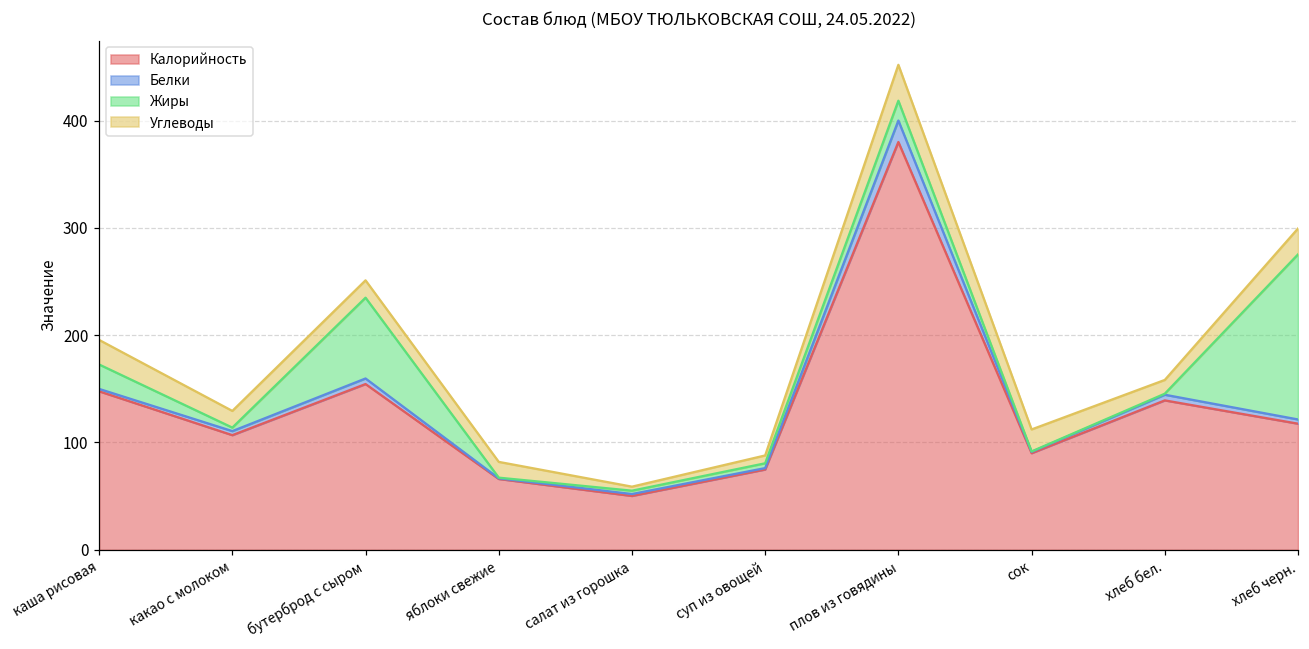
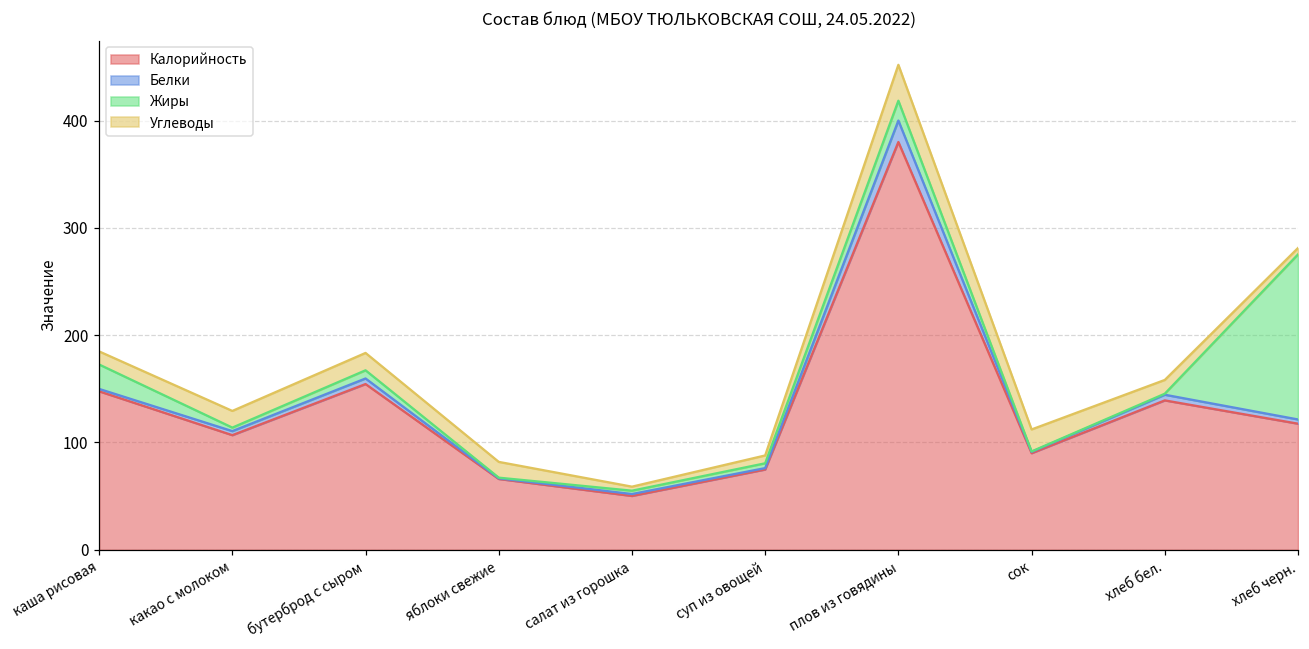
  {
    "Калорийность": {
      "какао с молоком": 110,
      "бутерброд с сыром": 150,
      "плов из говядины": 380,
      "хлеб бел.": 140,
      "хлеб черн.": 120
    },
    "Белки": {
      "какао с молоком": 0,
      "бутерброд с сыром": 10,
      "плов из говядины": 20,
      "хлеб черн.": 0
    },
    "Жиры": {
      "каша рисовая": 20,
      "какао с молоком": 0,
-     "бутерброд с сыром": 80,
+     "бутерброд с сыром": 10,
      "салат из горошка": 0,
      "суп из овощей": 0,
      "плов из говядины": 20,
      "хлеб черн.": 150
    },
    "Углеводы": {
-     "каша рисовая": 20,
+     "каша рисовая": 10,
      "какао с молоком": 20,
      "бутерброд с сыром": 20,
      "яблоки свежие": 10,
      "салат из горошка": 0,
      "суп из овощей": 10,
      "плов из говядины": 30,
      "сок": 20,
      "хлеб бел.": 10,
-     "хлеб черн.": 20
+     "хлеб черн.": 10
    }
  }
